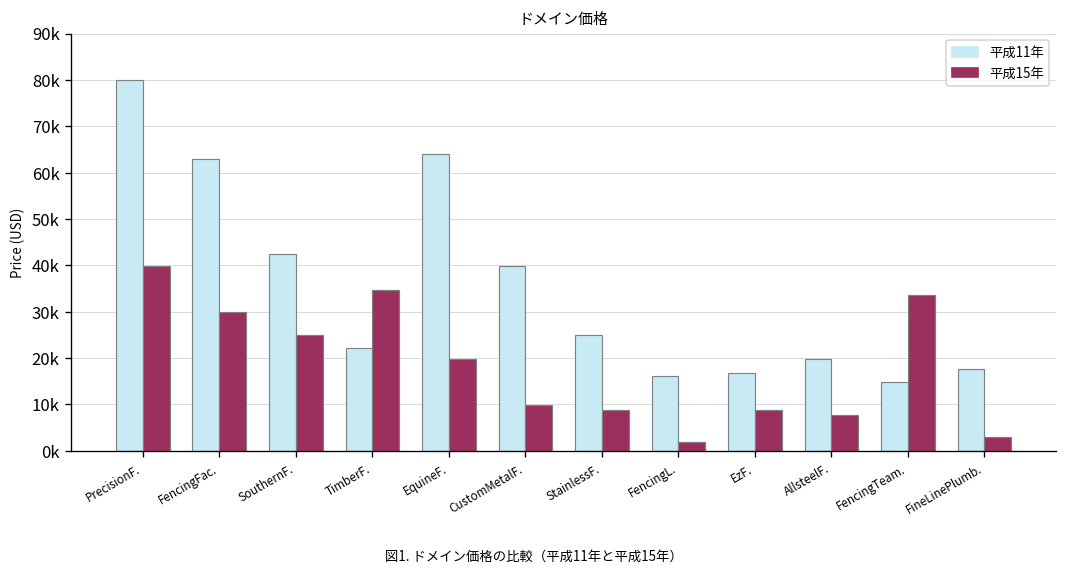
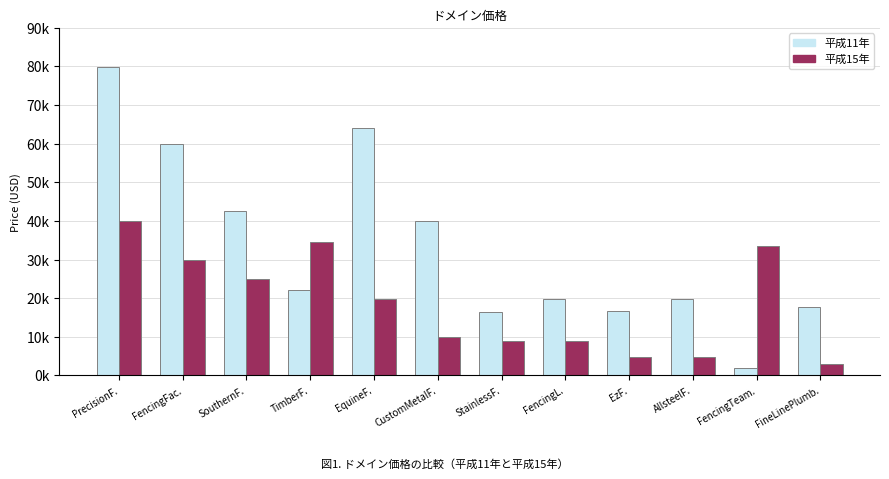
  {
    "平成11年": {
      "PrecisionF.": 80000,
-     "FencingFac.": 63000,
+     "FencingFac.": 60000,
      "SouthernF.": 43000,
      "TimberF.": 22000,
      "EquineF.": 64000,
      "CustomMetalF.": 40000,
-     "StainlessF.": 25000,
-     "FencingL.": 16000,
+     "StainlessF.": 16000,
+     "FencingL.": 20000,
      "EzF.": 17000,
      "AllsteelF.": 20000,
-     "FencingTeam.": 15000,
+     "FencingTeam.": 2000,
      "FineLinePlumb.": 18000
    },
    "平成15年": {
      "PrecisionF.": 40000,
      "FencingFac.": 30000,
      "SouthernF.": 25000,
      "TimberF.": 35000,
      "EquineF.": 20000,
      "CustomMetalF.": 10000,
      "StainlessF.": 9000,
-     "FencingL.": 2000,
-     "EzF.": 9000,
-     "AllsteelF.": 8000,
+     "FencingL.": 9000,
+     "EzF.": 5000,
+     "AllsteelF.": 5000,
      "FencingTeam.": 34000,
      "FineLinePlumb.": 3000
    }
  }
